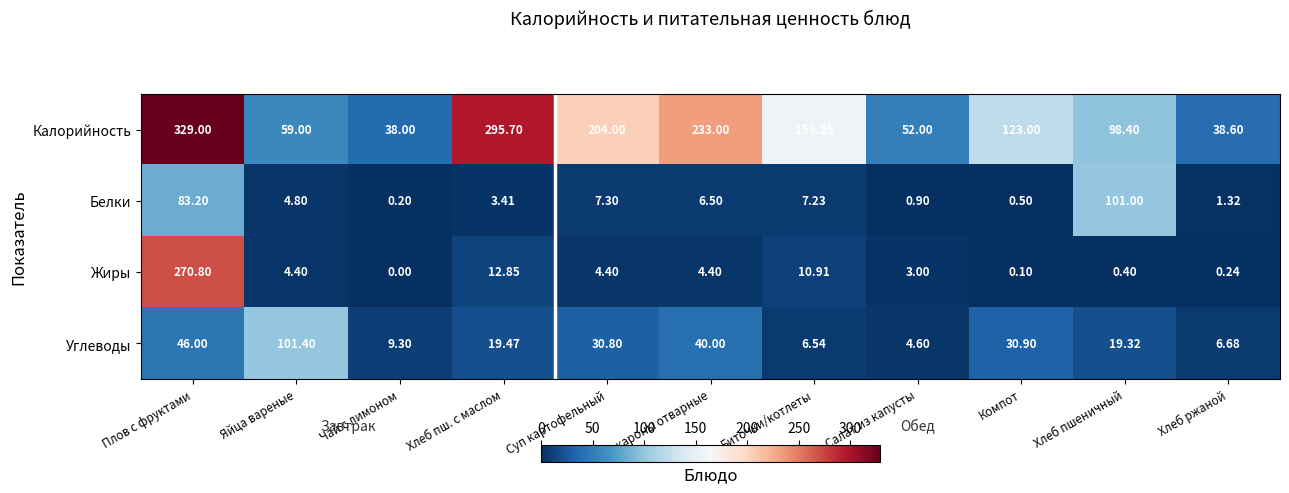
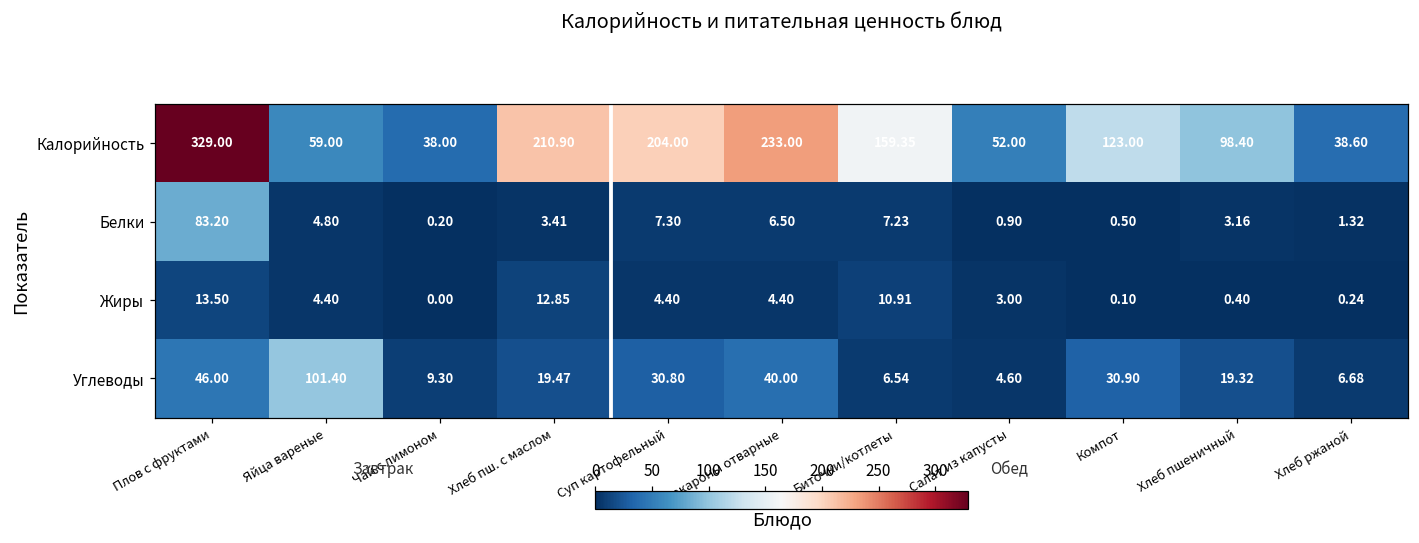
  {
    "Калорийность": {
      "Плов с фруктами": 329.00,
      "Яйца вареные": 59.00,
      "Чай с лимоном": 38.00,
-     "Хлеб пш. с маслом": 295.70,
+     "Хлеб пш. с маслом": 210.90,
      "Суп картофельный": 204.00,
      "Макароны отварные": 233.00,
      "Салат из капусты": 52.00,
      "Компот": 123.00,
      "Хлеб пшеничный": 98.40,
      "Хлеб ржаной": 38.60
    },
    "Белки": {
      "Плов с фруктами": 83.20,
      "Яйца вареные": 4.80,
      "Чай с лимоном": 0.20,
      "Хлеб пш. с маслом": 3.41,
      "Суп картофельный": 7.30,
      "Макароны отварные": 6.50,
      "Биточки/котлеты": 7.23,
      "Салат из капусты": 0.90,
      "Компот": 0.50,
-     "Хлеб пшеничный": 101.00,
+     "Хлеб пшеничный": 3.16,
      "Хлеб ржаной": 1.32
    },
    "Жиры": {
-     "Плов с фруктами": 270.80,
+     "Плов с фруктами": 13.50,
      "Яйца вареные": 4.40,
      "Чай с лимоном": 0.00,
      "Хлеб пш. с маслом": 12.85,
      "Суп картофельный": 4.40,
      "Макароны отварные": 4.40,
      "Биточки/котлеты": 10.91,
      "Салат из капусты": 3.00,
      "Компот": 0.10,
      "Хлеб пшеничный": 0.40,
      "Хлеб ржаной": 0.24
    },
    "Углеводы": {
      "Плов с фруктами": 46.00,
      "Яйца вареные": 101.40,
      "Чай с лимоном": 9.30,
      "Хлеб пш. с маслом": 19.47,
      "Суп картофельный": 30.80,
      "Макароны отварные": 40.00,
      "Биточки/котлеты": 6.54,
      "Салат из капусты": 4.60,
      "Компот": 30.90,
      "Хлеб пшеничный": 19.32,
      "Хлеб ржаной": 6.68
    }
  }
